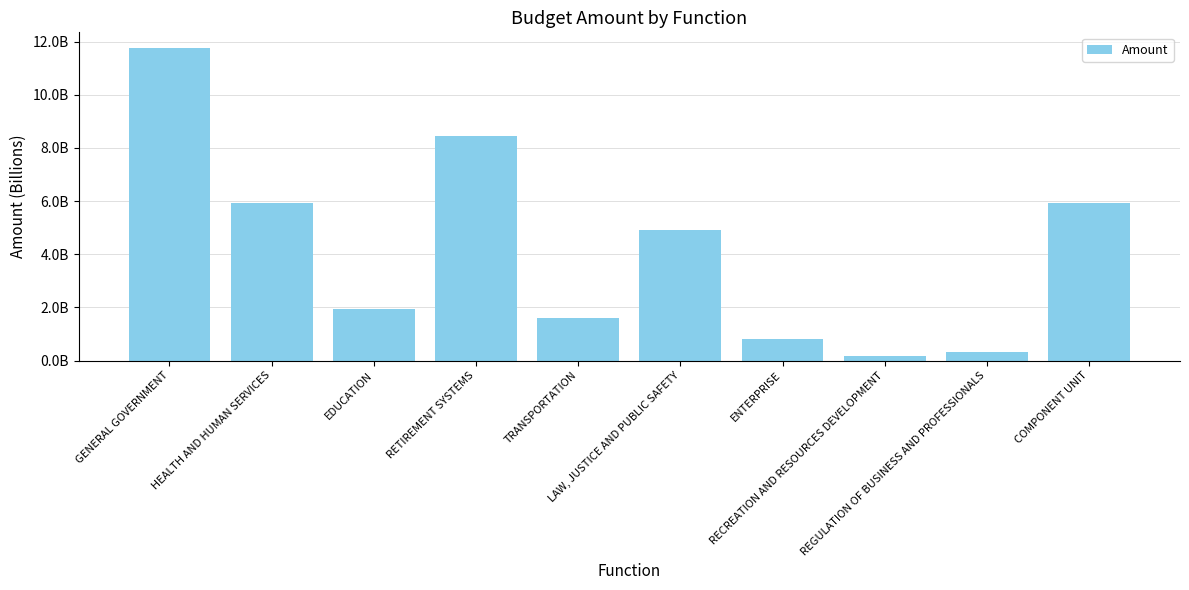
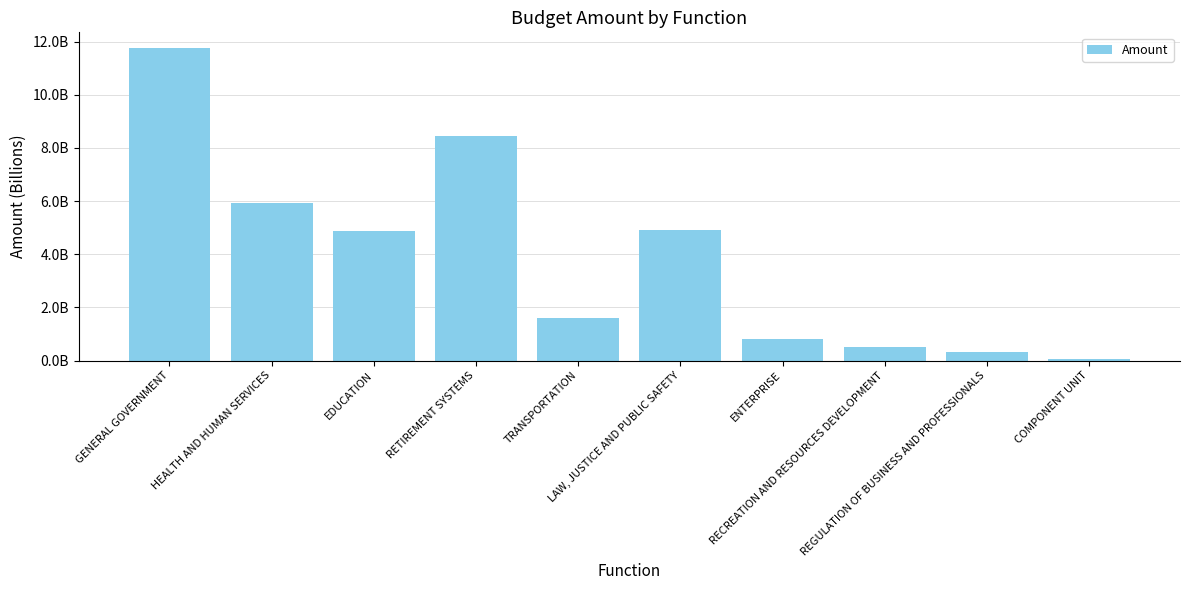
  {
    "GENERAL GOVERNMENT": 11800000000,
    "HEALTH AND HUMAN SERVICES": 5900000000,
-   "EDUCATION": 1900000000,
+   "EDUCATION": 4900000000,
    "RETIREMENT SYSTEMS": 8500000000,
    "TRANSPORTATION": 1600000000,
    "LAW, JUSTICE AND PUBLIC SAFETY": 4900000000,
    "ENTERPRISE": 800000000,
-   "RECREATION AND RESOURCES DEVELOPMENT": 200000000,
+   "RECREATION AND RESOURCES DEVELOPMENT": 500000000,
    "REGULATION OF BUSINESS AND PROFESSIONALS": 300000000,
-   "COMPONENT UNIT": 5900000000
+   "COMPONENT UNIT": 100000000
  }
